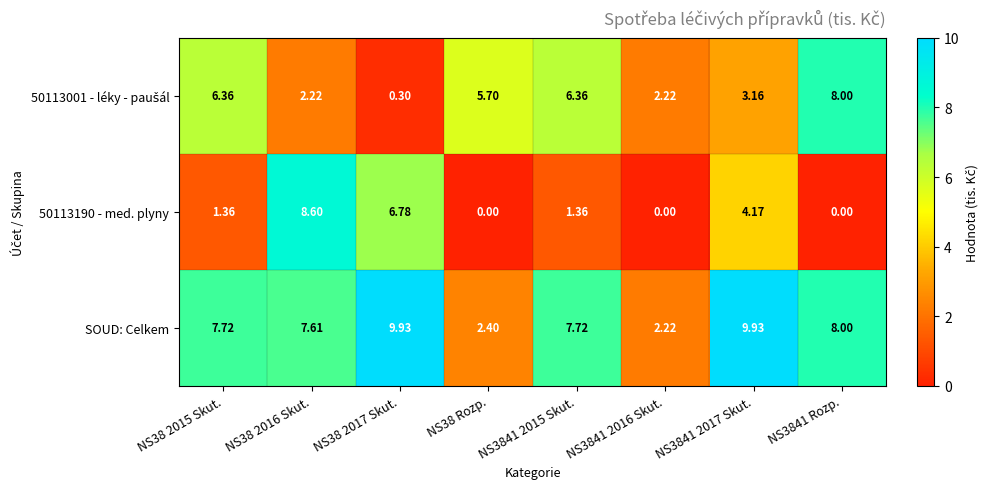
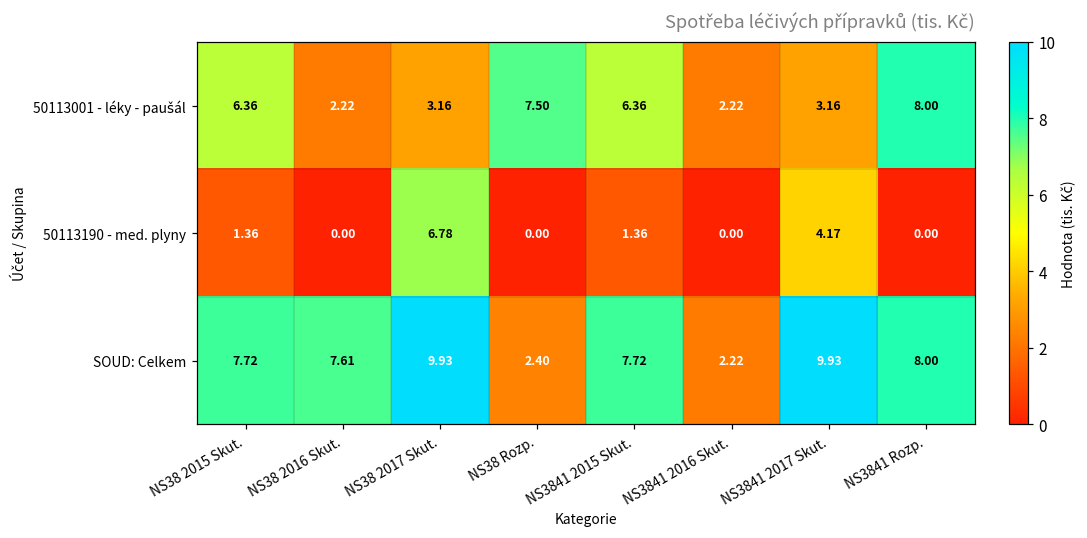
  {
    "50113001 - léky - paušál": {
      "NS38 2015 Skut.": 6.36,
      "NS38 2016 Skut.": 2.22,
-     "NS38 2017 Skut.": 0.30,
-     "NS38 Rozp.": 5.70,
+     "NS38 2017 Skut.": 3.16,
+     "NS38 Rozp.": 7.50,
      "NS3841 2015 Skut.": 6.36,
      "NS3841 2016 Skut.": 2.22,
      "NS3841 2017 Skut.": 3.16,
      "NS3841 Rozp.": 8.00
    },
    "50113190 - med. plyny": {
      "NS38 2015 Skut.": 1.36,
-     "NS38 2016 Skut.": 8.60,
+     "NS38 2016 Skut.": 0.00,
      "NS38 2017 Skut.": 6.78,
      "NS38 Rozp.": 0.00,
      "NS3841 2015 Skut.": 1.36,
      "NS3841 2016 Skut.": 0.00,
      "NS3841 2017 Skut.": 4.17,
      "NS3841 Rozp.": 0.00
    },
    "SOUD: Celkem": {
      "NS38 2015 Skut.": 7.72,
      "NS38 2016 Skut.": 7.61,
      "NS38 2017 Skut.": 9.93,
      "NS38 Rozp.": 2.40,
      "NS3841 2015 Skut.": 7.72,
      "NS3841 2016 Skut.": 2.22,
      "NS3841 2017 Skut.": 9.93,
      "NS3841 Rozp.": 8.00
    }
  }
